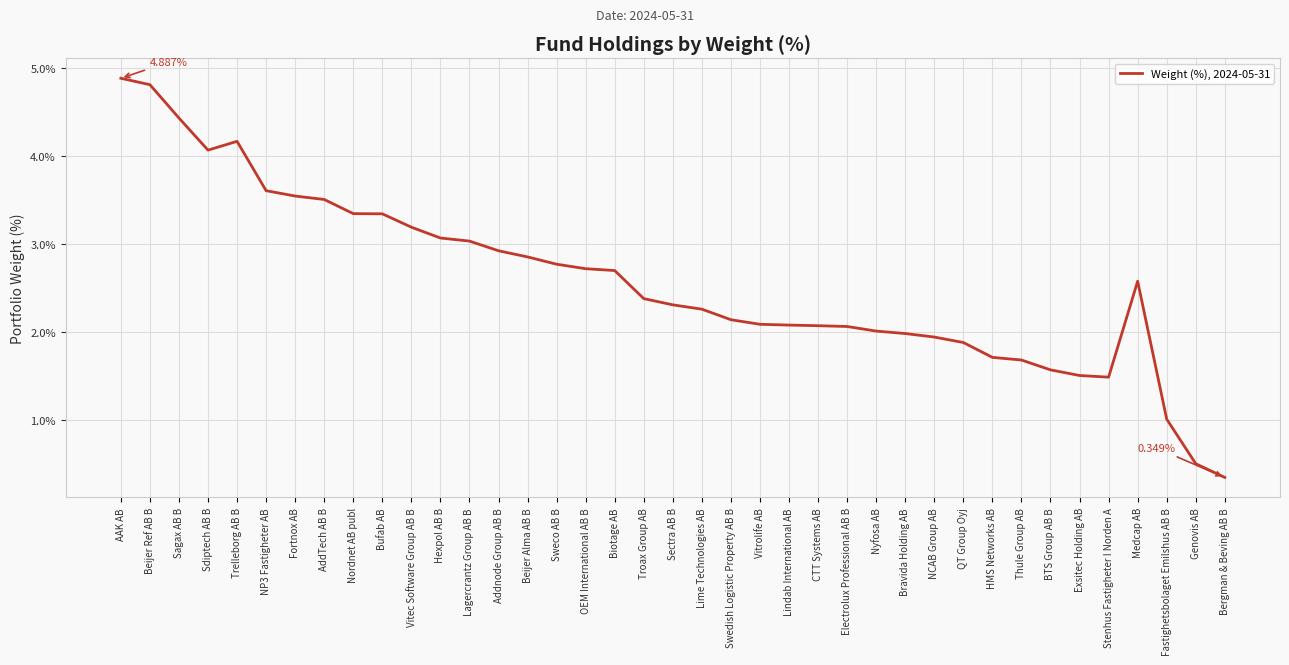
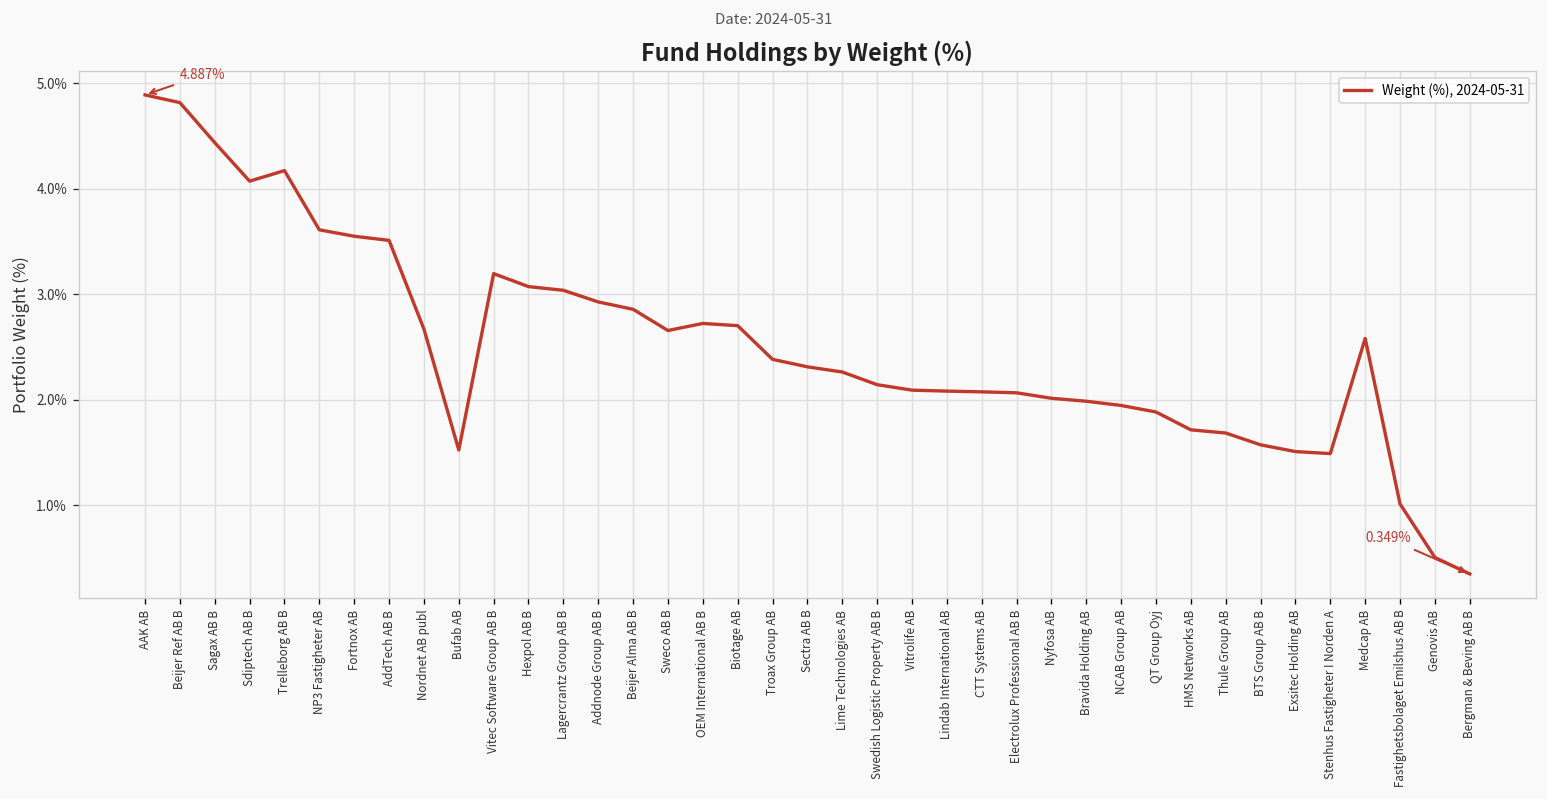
  {
    "Beijer Ref AB B": "4.8%",
    "Sagax AB B": "4.4%",
    "Sdiptech AB B": "4.1%",
    "Trelleborg AB B": "4.2%",
    "NP3 Fastigheter AB": "3.6%",
    "Fortnox AB": "3.5%",
    "AddTech AB B": "3.5%",
-   "Nordnet AB publ": "3.3%",
-   "Bufab AB": "3.3%",
+   "Nordnet AB publ": "2.7%",
+   "Bufab AB": "1.5%",
    "Vitec Software Group AB B": "3.2%",
    "Hexpol AB B": "3.1%",
    "Lagercrantz Group AB B": "3.0%",
    "Addnode Group AB B": "2.9%",
    "Beijer Alma AB B": "2.9%",
-   "Sweco AB B": "2.8%",
+   "Sweco AB B": "2.7%",
    "OEM International AB B": "2.7%",
    "Biotage AB": "2.7%",
    "Troax Group AB": "2.4%",
    "Sectra AB B": "2.3%",
    "Lime Technologies AB": "2.3%",
    "Swedish Logistic Property AB B": "2.1%",
    "Vitrolife AB": "2.1%",
    "Lindab International AB": "2.1%",
    "CTT Systems AB": "2.1%",
    "Electrolux Professional AB B": "2.1%",
    "Nyfosa AB": "2.0%",
    "Bravida Holding AB": "2.0%",
    "NCAB Group AB": "1.9%",
    "QT Group Oyj": "1.9%",
    "HMS Networks AB": "1.7%",
    "Thule Group AB": "1.7%",
    "BTS Group AB B": "1.6%",
    "Exsitec Holding AB": "1.5%",
    "Stenhus Fastigheter I Norden A": "1.5%",
    "Medcap AB": "2.6%",
    "Fastighetsbolaget Emilshus AB B": "1.0%",
    "Bergman & Beving AB B": "0.3%"
  }
